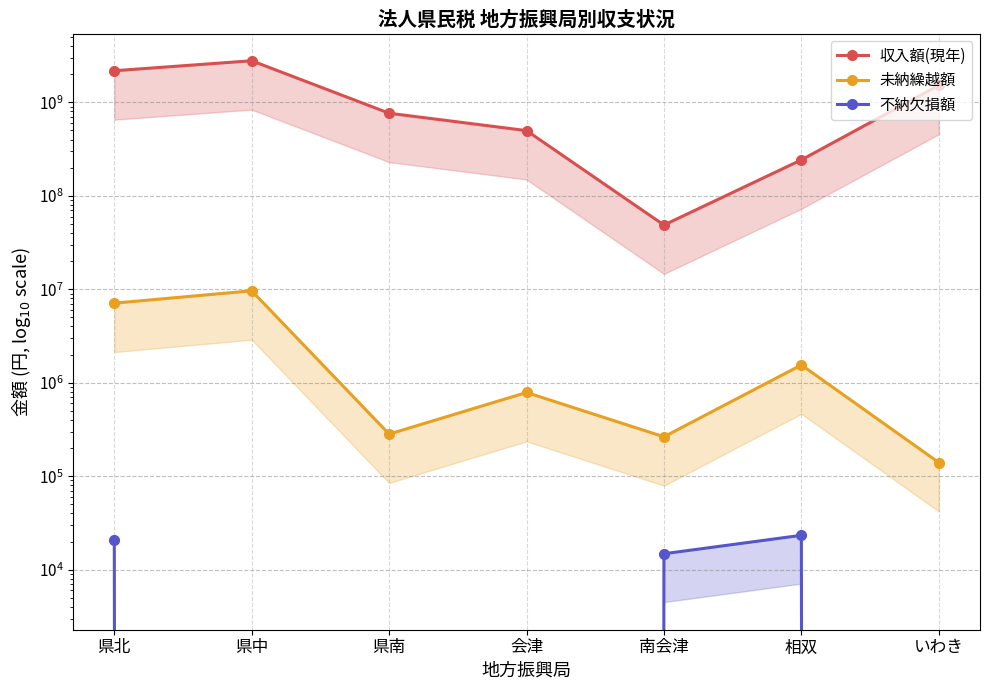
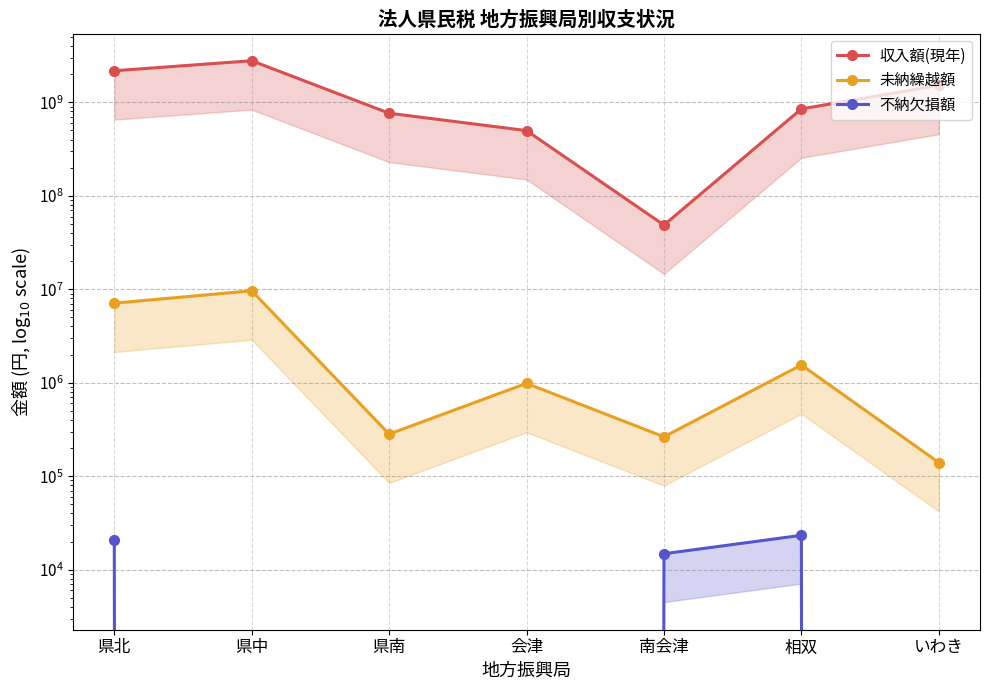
  {
    "収入額(現年)": {
      "県北": 2200000000,
      "県中": 2800000000,
      "県南": 800000000,
      "会津": 500000000,
      "南会津": 50000000,
-     "相双": 240000000
+     "相双": 900000000
    },
    "未納繰越額": {
      "県北": 7000000,
      "県中": 10000000,
      "県南": 280000,
-     "会津": 800000,
+     "会津": 1000000,
      "南会津": 260000,
      "相双": 1500000,
      "いわき": 140000
    },
    "不納欠損額": {
      "県北": 21000,
      "南会津": 15000,
      "相双": 23000
    }
  }
